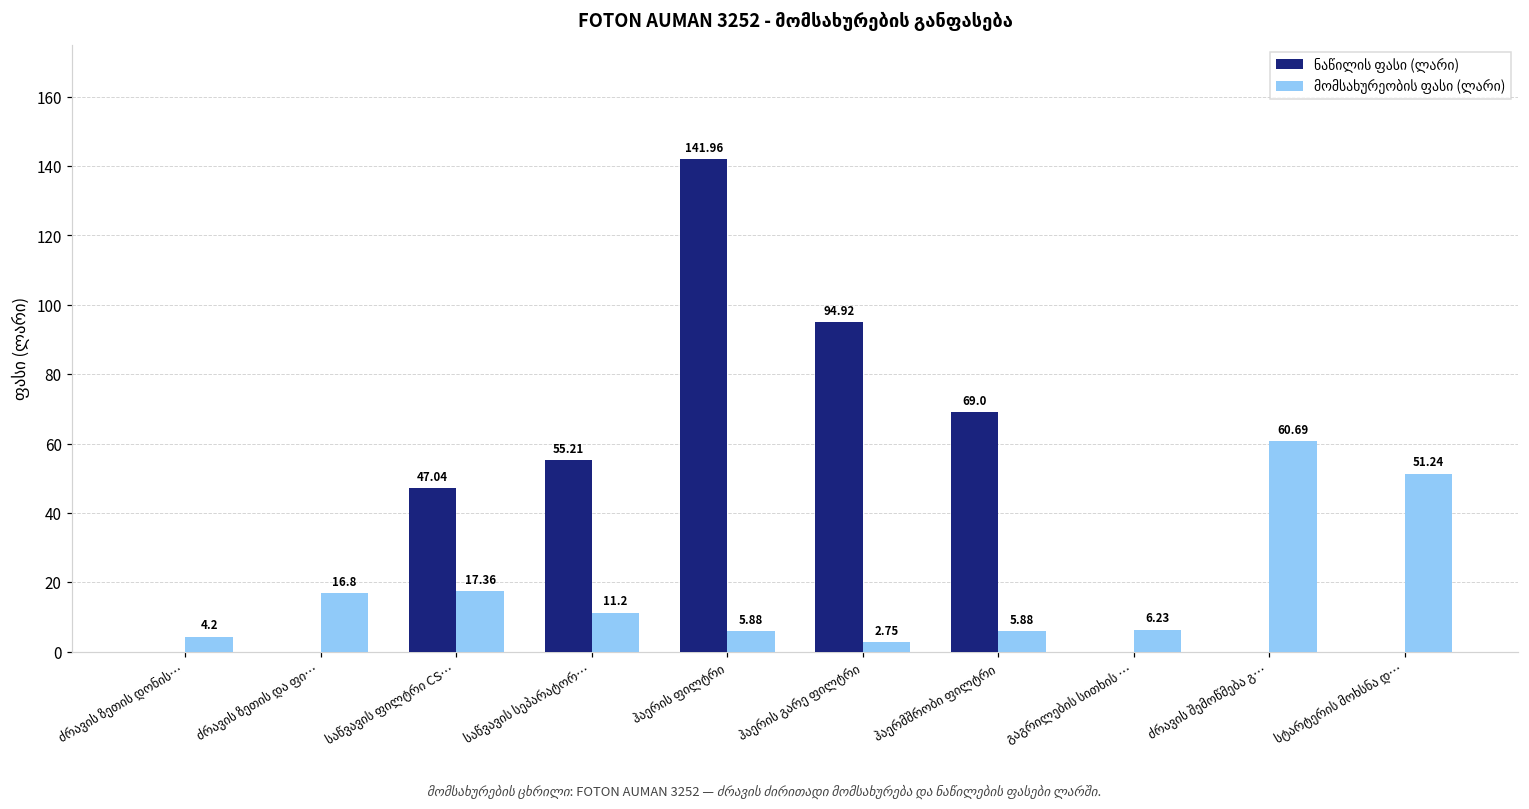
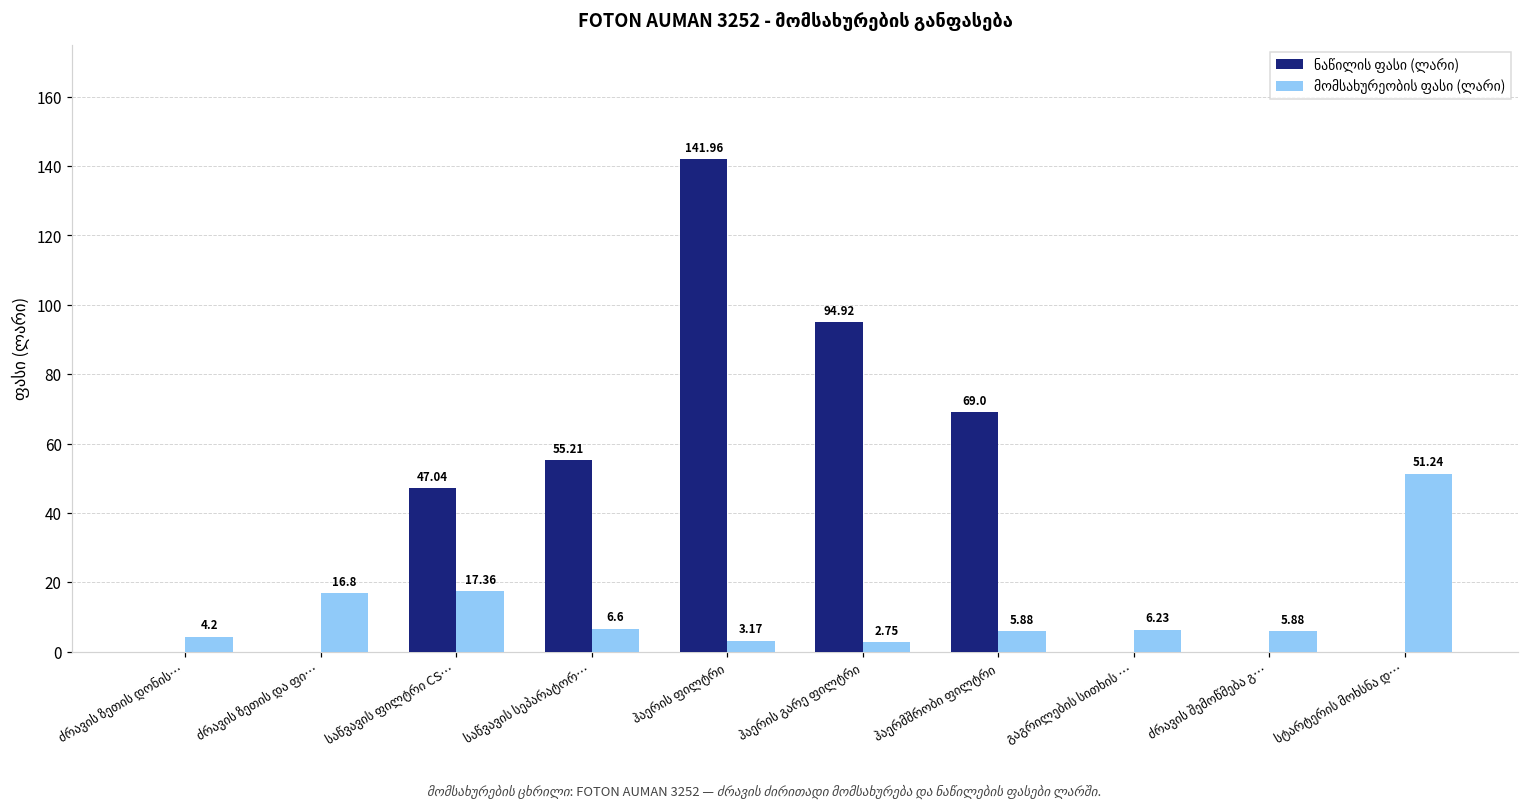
  {
    "ნაწილის ფასი (ლარი)": {
      "საწვავის ფილტრი CS…": 47.04,
      "საწვავის სეპარატორ…": 55.21,
      "ჰაერის ფილტრი": 141.96,
      "ჰაერის გარე ფილტრი": 94.92,
      "ჰაერმშრობი ფილტრი": 69.0
    },
    "მომსახურეობის ფასი (ლარი)": {
      "ძრავის ზეთის დონის…": 4.2,
      "ძრავის ზეთის და ფი…": 16.8,
      "საწვავის ფილტრი CS…": 17.36,
-     "საწვავის სეპარატორ…": 11.2,
-     "ჰაერის ფილტრი": 5.88,
+     "საწვავის სეპარატორ…": 6.6,
+     "ჰაერის ფილტრი": 3.17,
      "ჰაერის გარე ფილტრი": 2.75,
      "ჰაერმშრობი ფილტრი": 5.88,
      "გაგრილების სითხის …": 6.23,
-     "ძრავის შემოწმება გ…": 60.69,
+     "ძრავის შემოწმება გ…": 5.88,
      "სტარტერის მოხსნა დ…": 51.24
    }
  }
